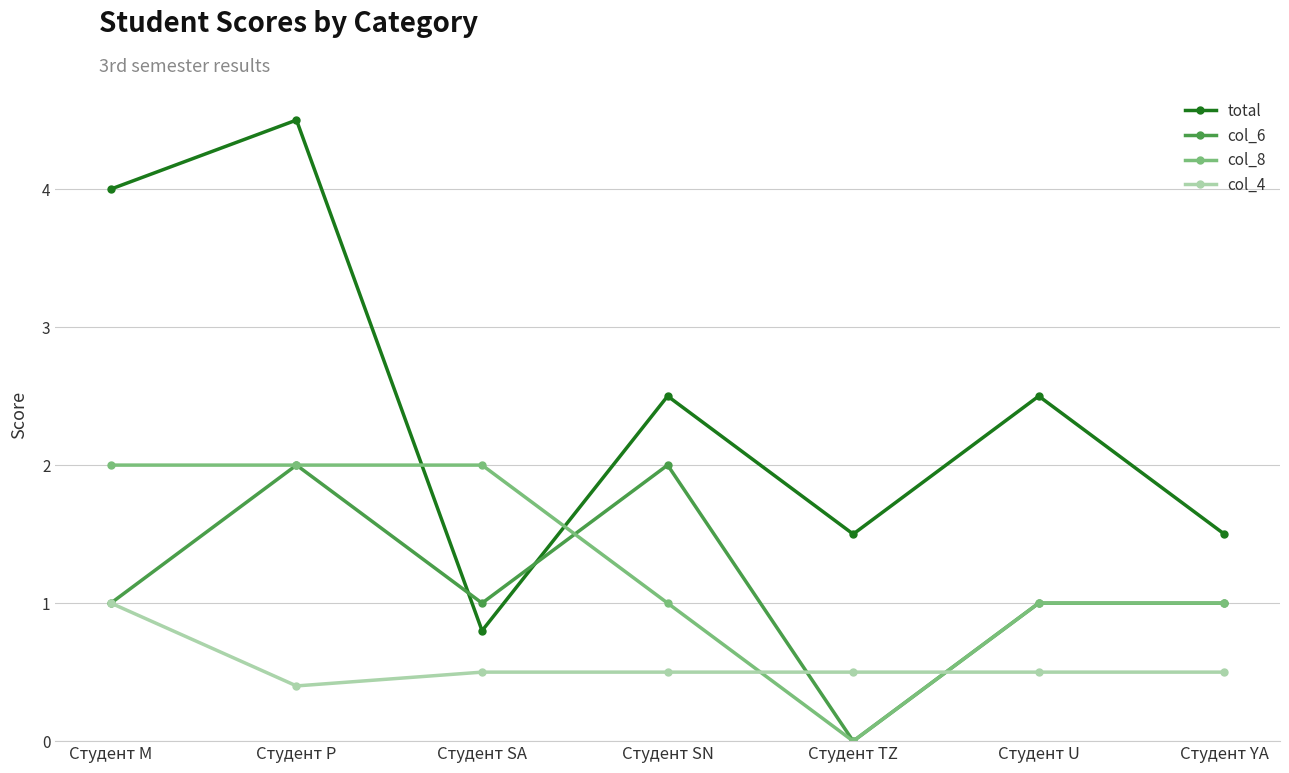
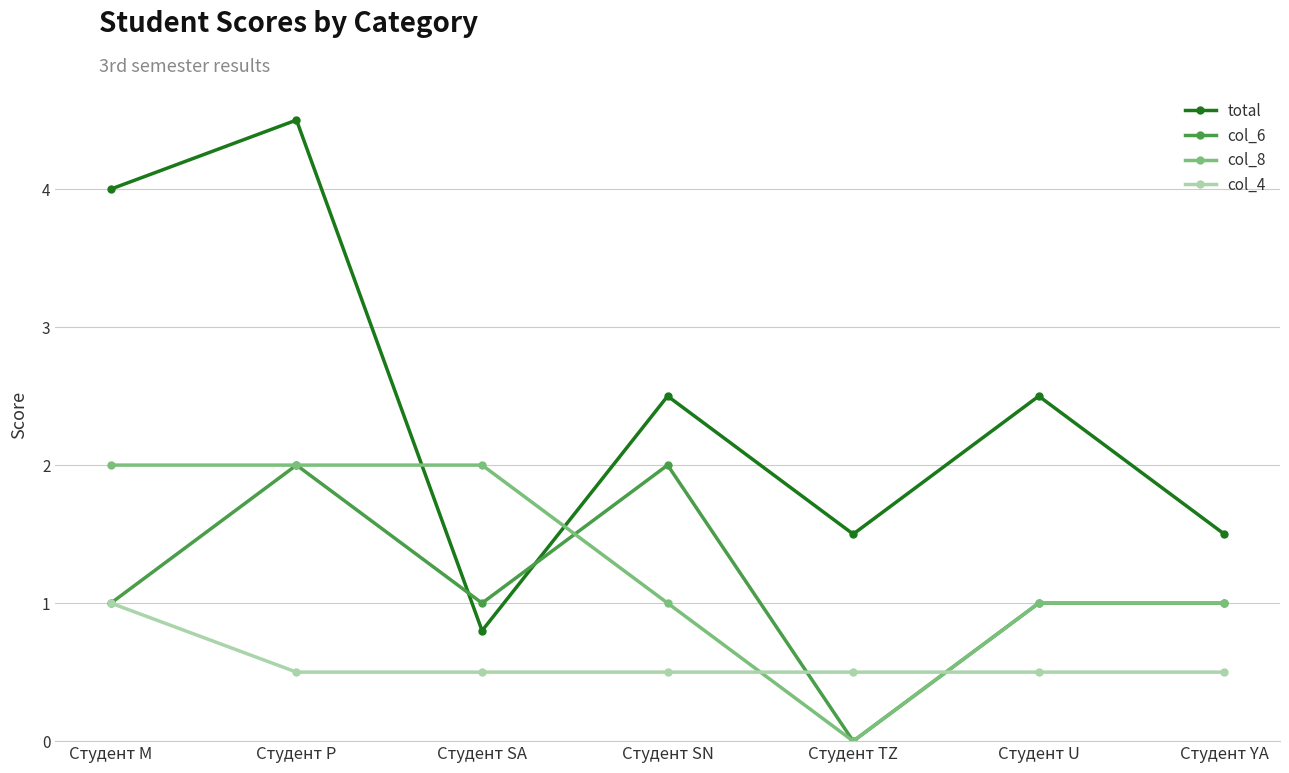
  {
    "total": {
      "Студент M": 4.0,
      "Студент P": 4.5,
      "Студент SA": 0.8,
      "Студент SN": 2.5,
      "Студент TZ": 1.5,
      "Студент U": 2.5,
      "Студент YA": 1.5
    },
    "col_6": {
      "Студент SA": 1.0,
      "Студент SN": 2.0
    },
    "col_8": {
      "Студент M": 2.0,
      "Студент SA": 2.0,
      "Студент SN": 1.0
    },
    "col_4": {
-     "Студент P": 0.4,
+     "Студент P": 0.5,
      "Студент SA": 0.5,
      "Студент SN": 0.5,
      "Студент TZ": 0.5,
      "Студент U": 0.5,
      "Студент YA": 0.5
    }
  }
